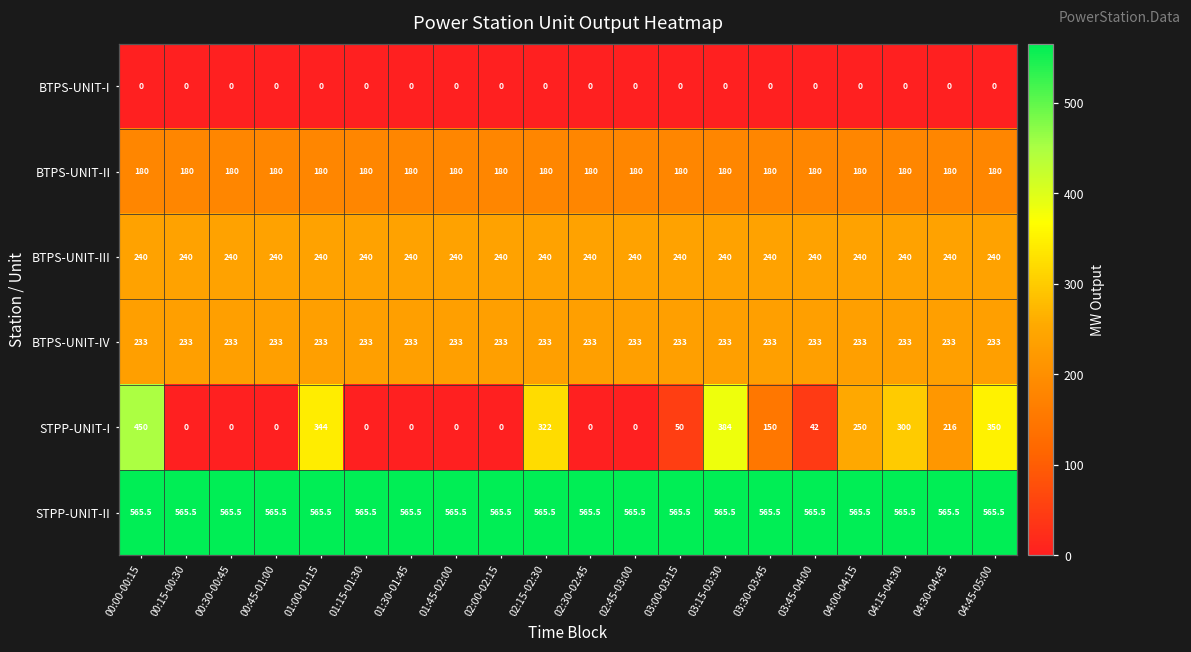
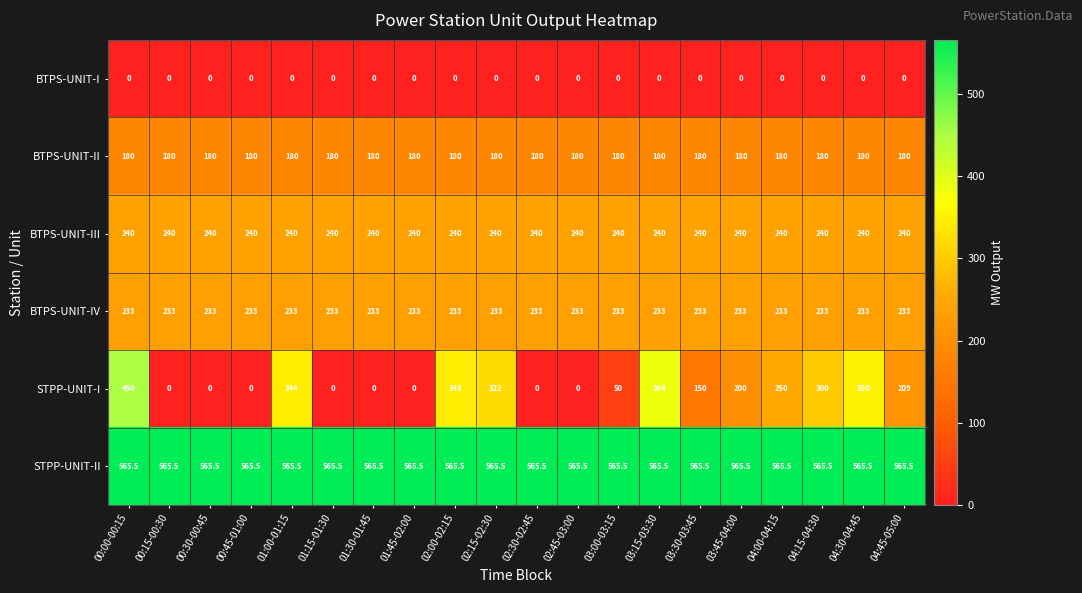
  {
    "BTPS-UNIT-I": {
      "00:00-00:15": 0,
      "00:15-00:30": 0,
      "00:30-00:45": 0,
      "00:45-01:00": 0,
      "01:00-01:15": 0,
      "01:15-01:30": 0,
      "01:30-01:45": 0,
      "01:45-02:00": 0,
      "02:00-02:15": 0,
      "02:15-02:30": 0,
      "02:30-02:45": 0,
      "02:45-03:00": 0,
      "03:00-03:15": 0,
      "03:15-03:30": 0,
      "03:30-03:45": 0,
      "03:45-04:00": 0,
      "04:00-04:15": 0,
      "04:15-04:30": 0,
      "04:30-04:45": 0,
      "04:45-05:00": 0
    },
    "BTPS-UNIT-II": {
      "00:00-00:15": 180,
      "00:15-00:30": 180,
      "00:30-00:45": 180,
      "00:45-01:00": 180,
      "01:00-01:15": 180,
      "01:15-01:30": 180,
      "01:30-01:45": 180,
      "01:45-02:00": 180,
      "02:00-02:15": 180,
      "02:15-02:30": 180,
      "02:30-02:45": 180,
      "02:45-03:00": 180,
      "03:00-03:15": 180,
      "03:15-03:30": 180,
      "03:30-03:45": 180,
      "03:45-04:00": 180,
      "04:00-04:15": 180,
      "04:15-04:30": 180,
      "04:30-04:45": 180,
      "04:45-05:00": 180
    },
    "BTPS-UNIT-III": {
      "00:00-00:15": 240,
      "00:15-00:30": 240,
      "00:30-00:45": 240,
      "00:45-01:00": 240,
      "01:00-01:15": 240,
      "01:15-01:30": 240,
      "01:30-01:45": 240,
      "01:45-02:00": 240,
      "02:00-02:15": 240,
      "02:15-02:30": 240,
      "02:30-02:45": 240,
      "02:45-03:00": 240,
      "03:00-03:15": 240,
      "03:15-03:30": 240,
      "03:30-03:45": 240,
      "03:45-04:00": 240,
      "04:00-04:15": 240,
      "04:15-04:30": 240,
      "04:30-04:45": 240,
      "04:45-05:00": 240
    },
    "BTPS-UNIT-IV": {
      "00:00-00:15": 233,
      "00:15-00:30": 233,
      "00:30-00:45": 233,
      "00:45-01:00": 233,
      "01:00-01:15": 233,
      "01:15-01:30": 233,
      "01:30-01:45": 233,
      "01:45-02:00": 233,
      "02:00-02:15": 233,
      "02:15-02:30": 233,
      "02:30-02:45": 233,
      "02:45-03:00": 233,
      "03:00-03:15": 233,
      "03:15-03:30": 233,
      "03:30-03:45": 233,
      "03:45-04:00": 233,
      "04:00-04:15": 233,
      "04:15-04:30": 233,
      "04:30-04:45": 233,
      "04:45-05:00": 233
    },
    "STPP-UNIT-I": {
      "00:00-00:15": 450,
      "00:15-00:30": 0,
      "00:30-00:45": 0,
      "00:45-01:00": 0,
      "01:00-01:15": 344,
      "01:15-01:30": 0,
      "01:30-01:45": 0,
      "01:45-02:00": 0,
-     "02:00-02:15": 0,
+     "02:00-02:15": 343,
      "02:15-02:30": 322,
      "02:30-02:45": 0,
      "02:45-03:00": 0,
      "03:00-03:15": 50,
      "03:15-03:30": 384,
      "03:30-03:45": 150,
-     "03:45-04:00": 42,
+     "03:45-04:00": 200,
      "04:00-04:15": 250,
      "04:15-04:30": 300,
-     "04:30-04:45": 216,
-     "04:45-05:00": 350
+     "04:30-04:45": 350,
+     "04:45-05:00": 209
    },
    "STPP-UNIT-II": {
      "00:00-00:15": 565.5,
      "00:15-00:30": 565.5,
      "00:30-00:45": 565.5,
      "00:45-01:00": 565.5,
      "01:00-01:15": 565.5,
      "01:15-01:30": 565.5,
      "01:30-01:45": 565.5,
      "01:45-02:00": 565.5,
      "02:00-02:15": 565.5,
      "02:15-02:30": 565.5,
      "02:30-02:45": 565.5,
      "02:45-03:00": 565.5,
      "03:00-03:15": 565.5,
      "03:15-03:30": 565.5,
      "03:30-03:45": 565.5,
      "03:45-04:00": 565.5,
      "04:00-04:15": 565.5,
      "04:15-04:30": 565.5,
      "04:30-04:45": 565.5,
      "04:45-05:00": 565.5
    }
  }
